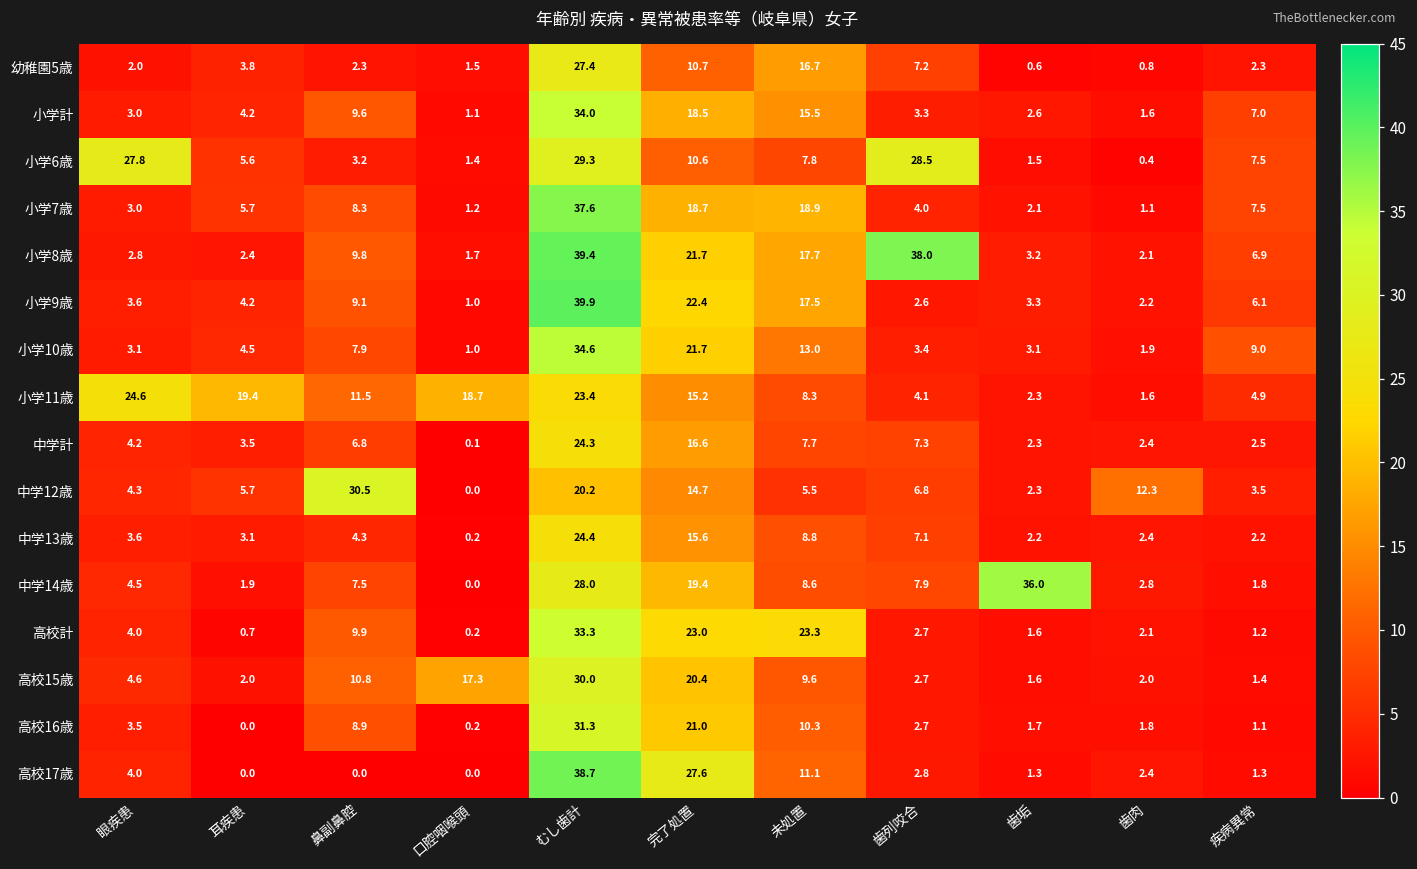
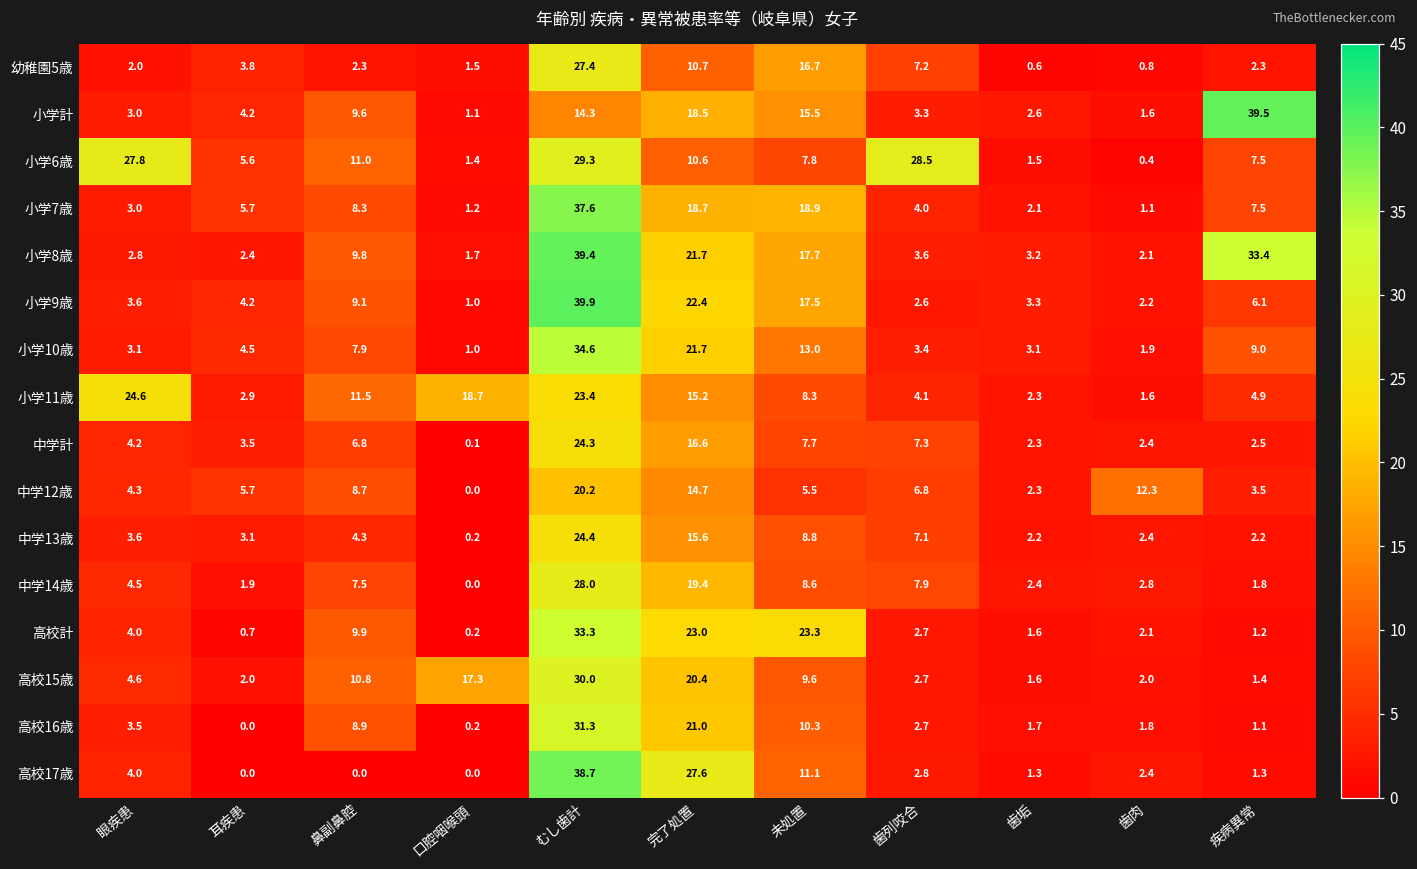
  {
    "幼稚園5歳": {
      "眼疾患": 2.0,
      "耳疾患": 3.8,
      "鼻副鼻腔": 2.3,
      "口腔咽喉頭": 1.5,
      "むし歯計": 27.4,
      "完了処置": 10.7,
      "未処置": 16.7,
      "歯列咬合": 7.2,
      "歯垢": 0.6,
      "歯肉": 0.8,
      "疾病異常": 2.3
    },
    "小学計": {
      "眼疾患": 3.0,
      "耳疾患": 4.2,
      "鼻副鼻腔": 9.6,
      "口腔咽喉頭": 1.1,
-     "むし歯計": 34.0,
+     "むし歯計": 14.3,
      "完了処置": 18.5,
      "未処置": 15.5,
      "歯列咬合": 3.3,
      "歯垢": 2.6,
      "歯肉": 1.6,
-     "疾病異常": 7.0
+     "疾病異常": 39.5
    },
    "小学6歳": {
      "眼疾患": 27.8,
      "耳疾患": 5.6,
-     "鼻副鼻腔": 3.2,
+     "鼻副鼻腔": 11.0,
      "口腔咽喉頭": 1.4,
      "むし歯計": 29.3,
      "完了処置": 10.6,
      "未処置": 7.8,
      "歯列咬合": 28.5,
      "歯垢": 1.5,
      "歯肉": 0.4,
      "疾病異常": 7.5
    },
    "小学7歳": {
      "眼疾患": 3.0,
      "耳疾患": 5.7,
      "鼻副鼻腔": 8.3,
      "口腔咽喉頭": 1.2,
      "むし歯計": 37.6,
      "完了処置": 18.7,
      "未処置": 18.9,
      "歯列咬合": 4.0,
      "歯垢": 2.1,
      "歯肉": 1.1,
      "疾病異常": 7.5
    },
    "小学8歳": {
      "眼疾患": 2.8,
      "耳疾患": 2.4,
      "鼻副鼻腔": 9.8,
      "口腔咽喉頭": 1.7,
      "むし歯計": 39.4,
      "完了処置": 21.7,
      "未処置": 17.7,
-     "歯列咬合": 38.0,
+     "歯列咬合": 3.6,
      "歯垢": 3.2,
      "歯肉": 2.1,
-     "疾病異常": 6.9
+     "疾病異常": 33.4
    },
    "小学9歳": {
      "眼疾患": 3.6,
      "耳疾患": 4.2,
      "鼻副鼻腔": 9.1,
      "口腔咽喉頭": 1.0,
      "むし歯計": 39.9,
      "完了処置": 22.4,
      "未処置": 17.5,
      "歯列咬合": 2.6,
      "歯垢": 3.3,
      "歯肉": 2.2,
      "疾病異常": 6.1
    },
    "小学10歳": {
      "眼疾患": 3.1,
      "耳疾患": 4.5,
      "鼻副鼻腔": 7.9,
      "口腔咽喉頭": 1.0,
      "むし歯計": 34.6,
      "完了処置": 21.7,
      "未処置": 13.0,
      "歯列咬合": 3.4,
      "歯垢": 3.1,
      "歯肉": 1.9,
      "疾病異常": 9.0
    },
    "小学11歳": {
      "眼疾患": 24.6,
-     "耳疾患": 19.4,
+     "耳疾患": 2.9,
      "鼻副鼻腔": 11.5,
      "口腔咽喉頭": 18.7,
      "むし歯計": 23.4,
      "完了処置": 15.2,
      "未処置": 8.3,
      "歯列咬合": 4.1,
      "歯垢": 2.3,
      "歯肉": 1.6,
      "疾病異常": 4.9
    },
    "中学計": {
      "眼疾患": 4.2,
      "耳疾患": 3.5,
      "鼻副鼻腔": 6.8,
      "口腔咽喉頭": 0.1,
      "むし歯計": 24.3,
      "完了処置": 16.6,
      "未処置": 7.7,
      "歯列咬合": 7.3,
      "歯垢": 2.3,
      "歯肉": 2.4,
      "疾病異常": 2.5
    },
    "中学12歳": {
      "眼疾患": 4.3,
      "耳疾患": 5.7,
-     "鼻副鼻腔": 30.5,
+     "鼻副鼻腔": 8.7,
      "口腔咽喉頭": 0.0,
      "むし歯計": 20.2,
      "完了処置": 14.7,
      "未処置": 5.5,
      "歯列咬合": 6.8,
      "歯垢": 2.3,
      "歯肉": 12.3,
      "疾病異常": 3.5
    },
    "中学13歳": {
      "眼疾患": 3.6,
      "耳疾患": 3.1,
      "鼻副鼻腔": 4.3,
      "口腔咽喉頭": 0.2,
      "むし歯計": 24.4,
      "完了処置": 15.6,
      "未処置": 8.8,
      "歯列咬合": 7.1,
      "歯垢": 2.2,
      "歯肉": 2.4,
      "疾病異常": 2.2
    },
    "中学14歳": {
      "眼疾患": 4.5,
      "耳疾患": 1.9,
      "鼻副鼻腔": 7.5,
      "口腔咽喉頭": 0.0,
      "むし歯計": 28.0,
      "完了処置": 19.4,
      "未処置": 8.6,
      "歯列咬合": 7.9,
-     "歯垢": 36.0,
+     "歯垢": 2.4,
      "歯肉": 2.8,
      "疾病異常": 1.8
    },
    "高校計": {
      "眼疾患": 4.0,
      "耳疾患": 0.7,
      "鼻副鼻腔": 9.9,
      "口腔咽喉頭": 0.2,
      "むし歯計": 33.3,
      "完了処置": 23.0,
      "未処置": 23.3,
      "歯列咬合": 2.7,
      "歯垢": 1.6,
      "歯肉": 2.1,
      "疾病異常": 1.2
    },
    "高校15歳": {
      "眼疾患": 4.6,
      "耳疾患": 2.0,
      "鼻副鼻腔": 10.8,
      "口腔咽喉頭": 17.3,
      "むし歯計": 30.0,
      "完了処置": 20.4,
      "未処置": 9.6,
      "歯列咬合": 2.7,
      "歯垢": 1.6,
      "歯肉": 2.0,
      "疾病異常": 1.4
    },
    "高校16歳": {
      "眼疾患": 3.5,
      "耳疾患": 0.0,
      "鼻副鼻腔": 8.9,
      "口腔咽喉頭": 0.2,
      "むし歯計": 31.3,
      "完了処置": 21.0,
      "未処置": 10.3,
      "歯列咬合": 2.7,
      "歯垢": 1.7,
      "歯肉": 1.8,
      "疾病異常": 1.1
    },
    "高校17歳": {
      "眼疾患": 4.0,
      "耳疾患": 0.0,
      "鼻副鼻腔": 0.0,
      "口腔咽喉頭": 0.0,
      "むし歯計": 38.7,
      "完了処置": 27.6,
      "未処置": 11.1,
      "歯列咬合": 2.8,
      "歯垢": 1.3,
      "歯肉": 2.4,
      "疾病異常": 1.3
    }
  }
